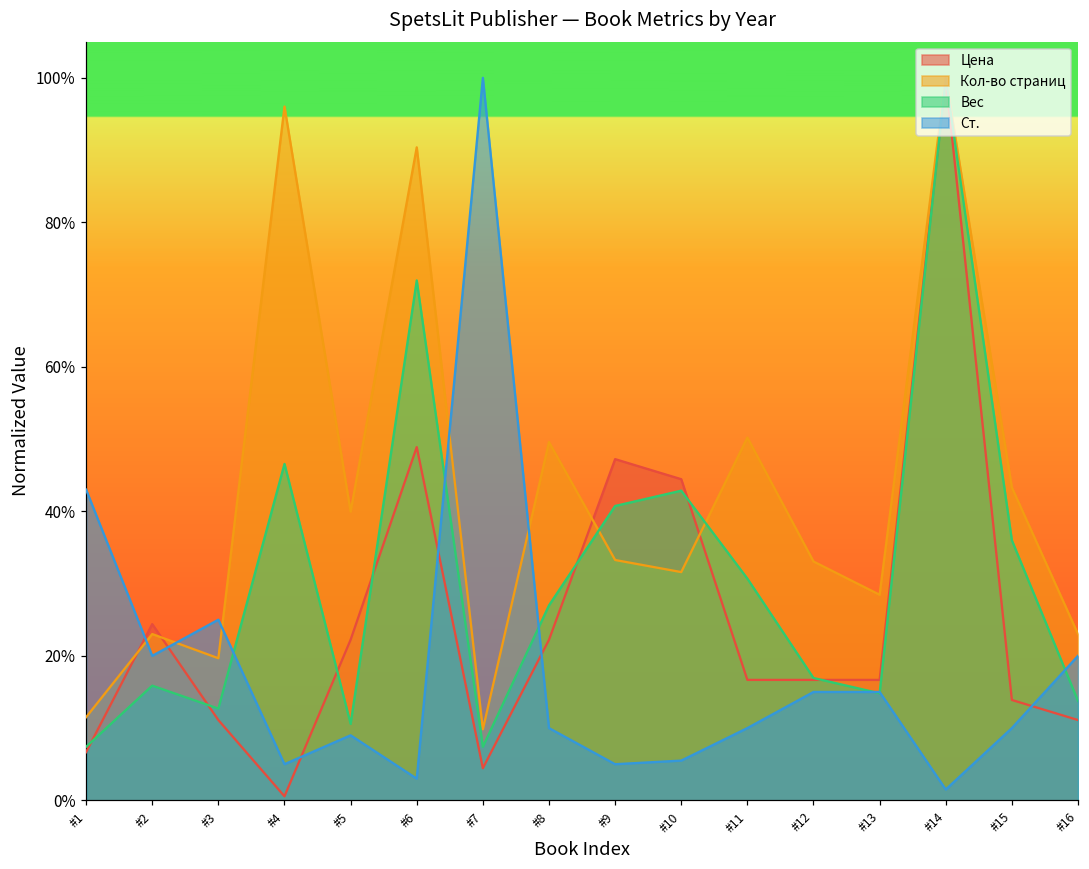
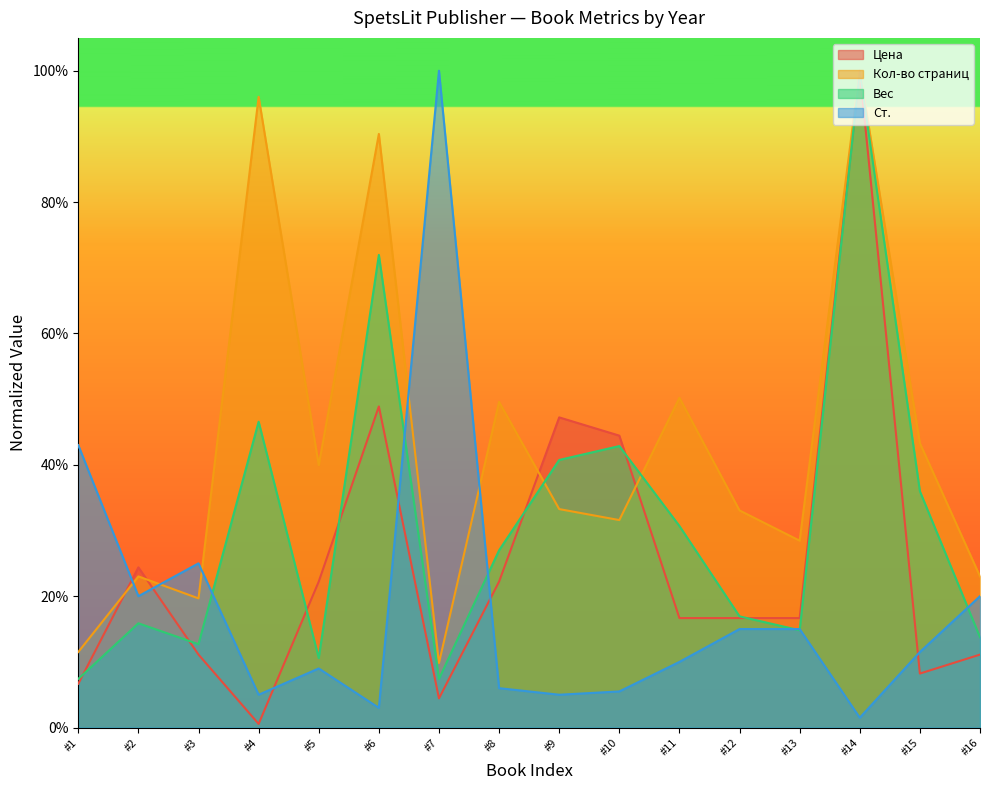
  {
    "Цена": {
      "#1": "7%",
      "#2": "24%",
      "#3": "11%",
      "#4": "1%",
      "#5": "22%",
      "#6": "49%",
      "#7": "4%",
      "#8": "22%",
      "#9": "47%",
      "#10": "44%",
      "#11": "17%",
      "#13": "17%",
-     "#15": "14%",
+     "#15": "8%",
      "#16": "11%"
    },
    "Кол-во страниц": {
      "#1": "12%",
      "#2": "23%",
      "#3": "20%",
      "#4": "96%",
      "#5": "40%",
      "#6": "90%",
      "#7": "10%",
      "#8": "50%",
      "#9": "33%",
      "#10": "32%",
      "#11": "50%",
      "#12": "33%",
      "#13": "28%",
      "#15": "43%",
      "#16": "23%"
    },
    "Вес": {
      "#1": "7%",
      "#2": "16%",
      "#3": "13%",
      "#4": "47%",
      "#5": "11%",
      "#6": "72%",
      "#7": "7%",
      "#8": "27%",
      "#9": "41%",
      "#10": "43%",
      "#11": "31%",
      "#15": "36%",
      "#16": "14%"
    },
    "Ст.": {
      "#1": "43%",
      "#2": "20%",
      "#3": "25%",
      "#4": "5%",
      "#5": "9%",
      "#6": "3%",
      "#7": "100%",
-     "#8": "10%",
+     "#8": "6%",
      "#9": "5%",
      "#10": "6%",
      "#11": "10%",
      "#12": "15%",
      "#14": "2%",
-     "#15": "10%",
+     "#15": "12%",
      "#16": "20%"
    }
  }
